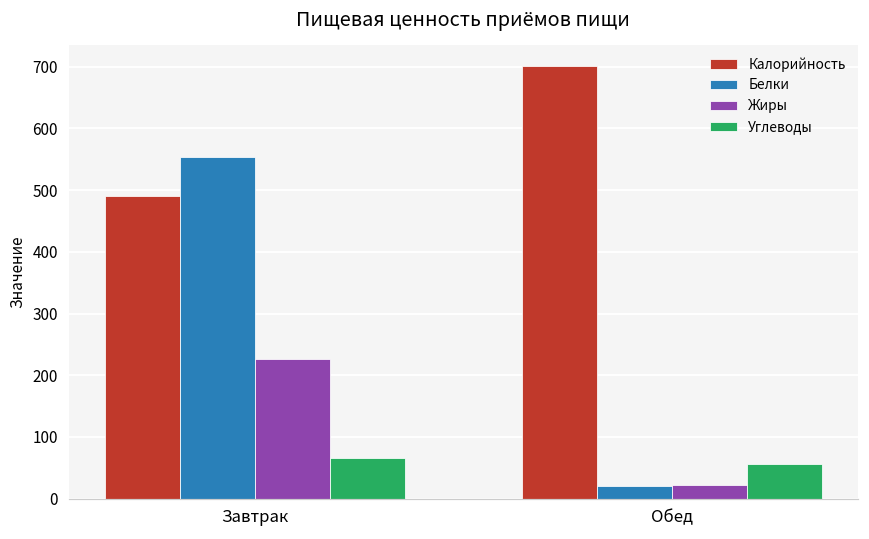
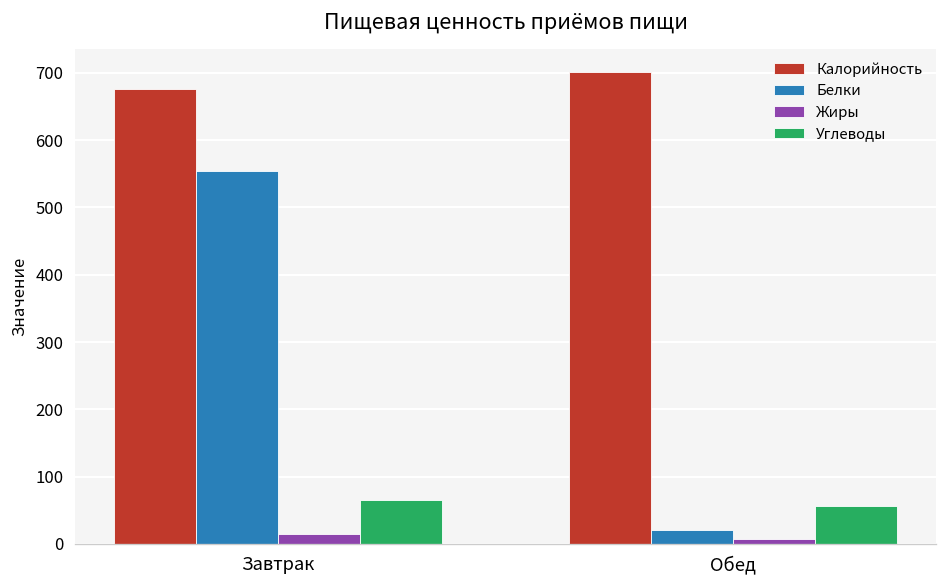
  {
    "Калорийность": {
-     "Завтрак": 490,
+     "Завтрак": 680,
      "Обед": 700
    },
    "Белки": {
      "Завтрак": 550,
      "Обед": 20
    },
    "Жиры": {
-     "Завтрак": 230,
-     "Обед": 20
+     "Завтрак": 20,
+     "Обед": 10
    },
    "Углеводы": {
      "Завтрак": 70,
      "Обед": 60
    }
  }
